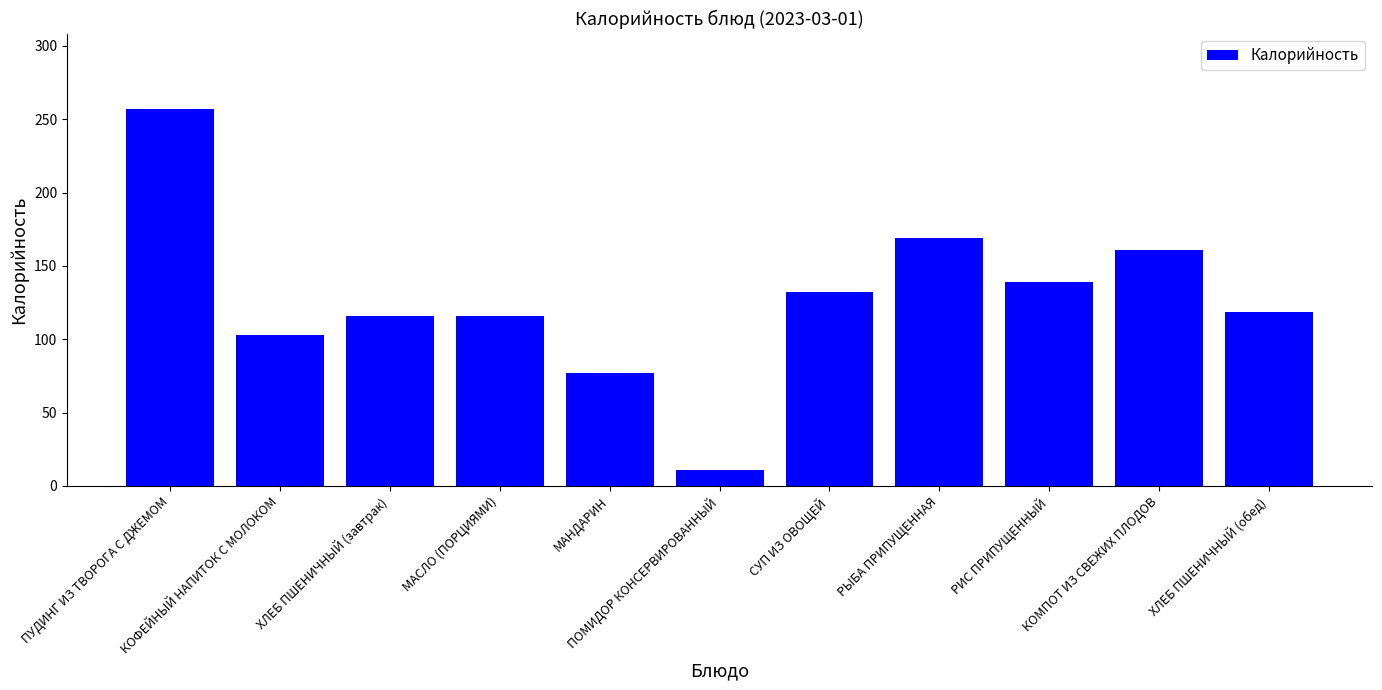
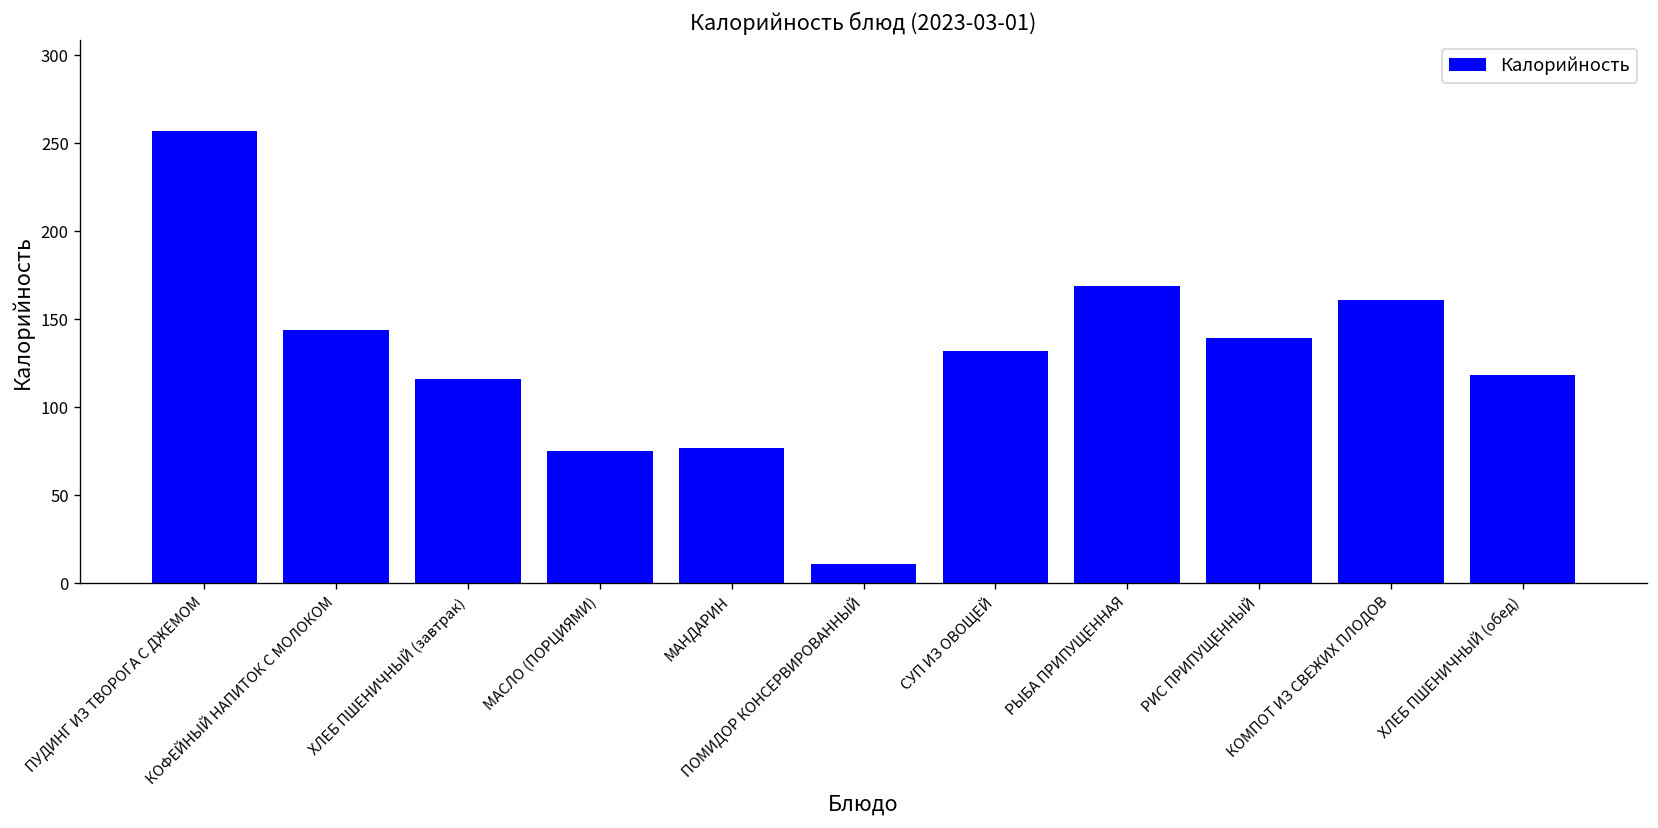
  {
    "ПУДИНГ ИЗ ТВОРОГА С ДЖЕМОМ": 257,
-   "КОФЕЙНЫЙ НАПИТОК С МОЛОКОМ": 103,
+   "КОФЕЙНЫЙ НАПИТОК С МОЛОКОМ": 144,
    "ХЛЕБ ПШЕНИЧНЫЙ (завтрак)": 116,
-   "МАСЛО (ПОРЦИЯМИ)": 116,
+   "МАСЛО (ПОРЦИЯМИ)": 75,
    "МАНДАРИН": 77,
    "ПОМИДОР КОНСЕРВИРОВАННЫЙ": 11,
    "СУП ИЗ ОВОЩЕЙ": 132,
    "РЫБА ПРИПУЩЕННАЯ": 169,
    "РИС ПРИПУЩЕННЫЙ": 139,
    "КОМПОТ ИЗ СВЕЖИХ ПЛОДОВ": 161,
    "ХЛЕБ ПШЕНИЧНЫЙ (обед)": 118
  }
